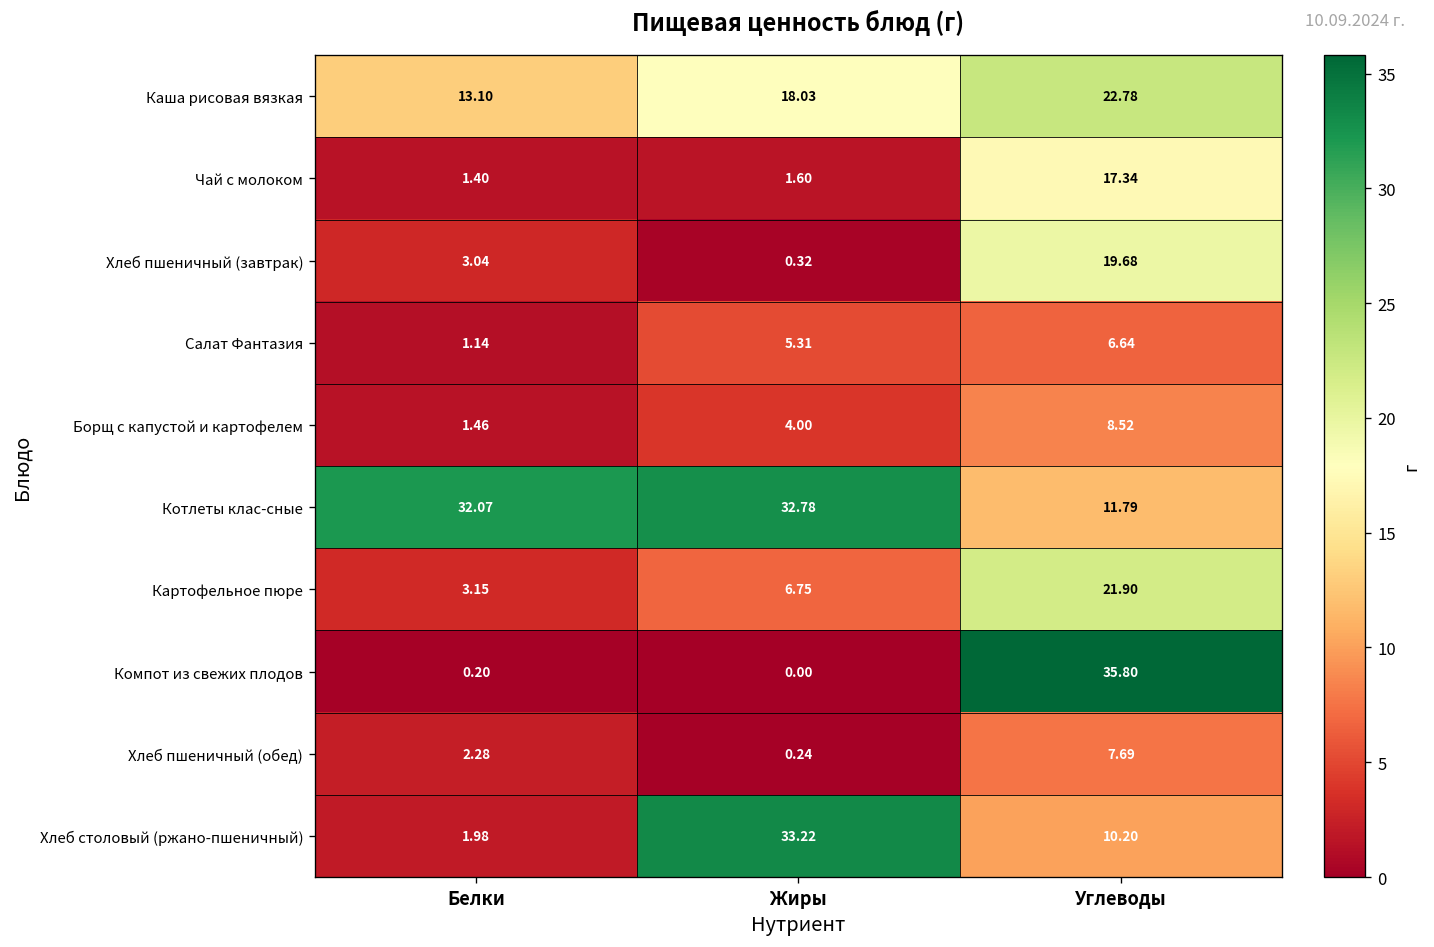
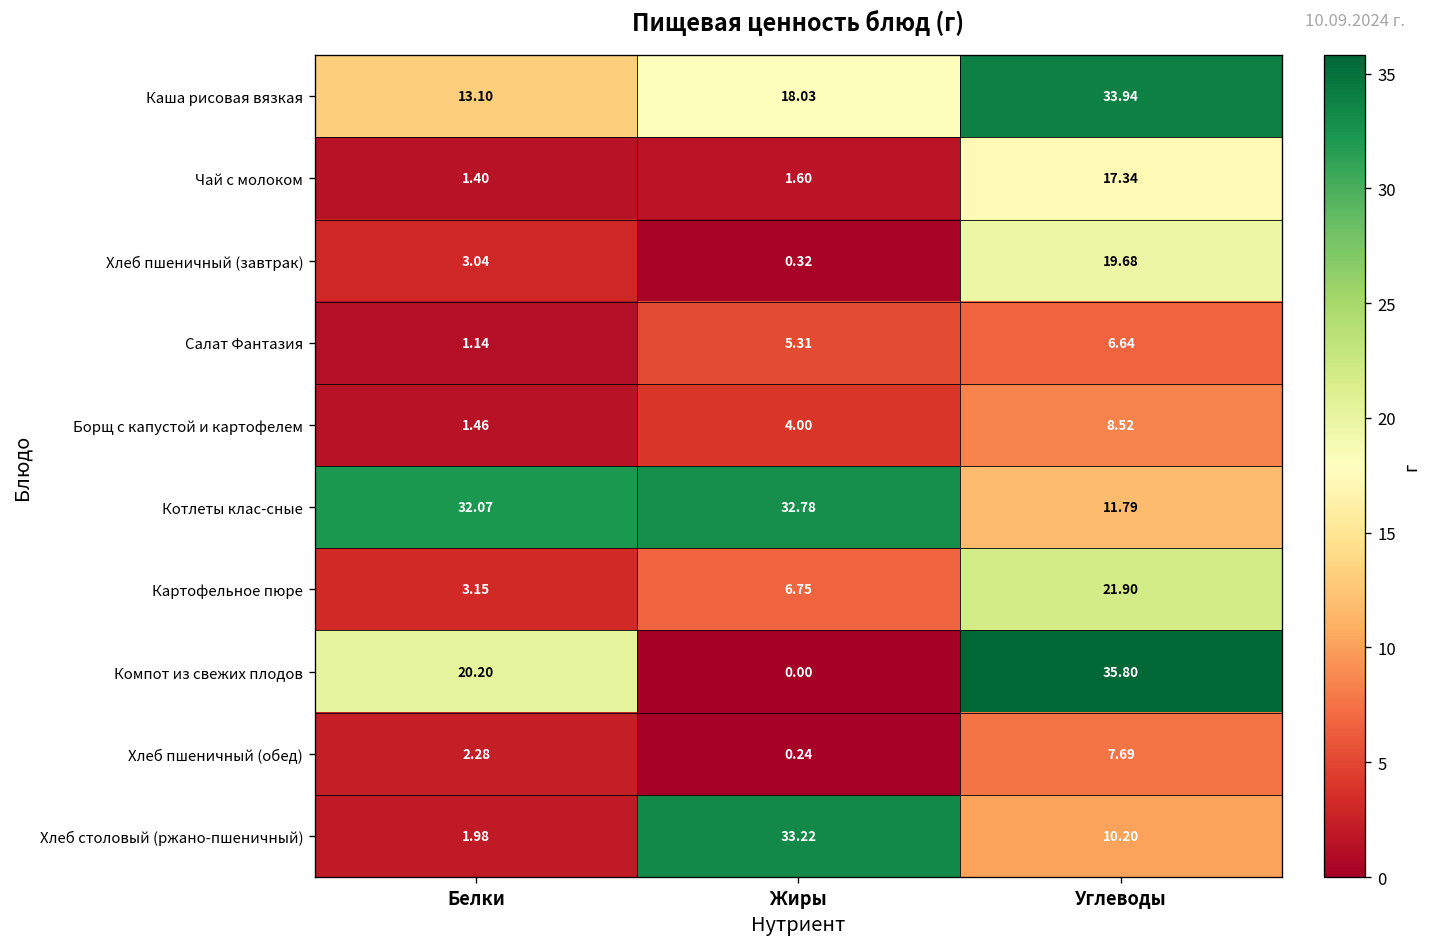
  {
    "Каша рисовая вязкая": {
      "Белки": 13.10,
      "Жиры": 18.03,
-     "Углеводы": 22.78
+     "Углеводы": 33.94
    },
    "Чай с молоком": {
      "Белки": 1.40,
      "Жиры": 1.60,
      "Углеводы": 17.34
    },
    "Хлеб пшеничный (завтрак)": {
      "Белки": 3.04,
      "Жиры": 0.32,
      "Углеводы": 19.68
    },
    "Салат Фантазия": {
      "Белки": 1.14,
      "Жиры": 5.31,
      "Углеводы": 6.64
    },
    "Борщ с капустой и картофелем": {
      "Белки": 1.46,
      "Жиры": 4.00,
      "Углеводы": 8.52
    },
    "Котлеты клас-сные": {
      "Белки": 32.07,
      "Жиры": 32.78,
      "Углеводы": 11.79
    },
    "Картофельное пюре": {
      "Белки": 3.15,
      "Жиры": 6.75,
      "Углеводы": 21.90
    },
    "Компот из свежих плодов": {
-     "Белки": 0.20,
+     "Белки": 20.20,
      "Жиры": 0.00,
      "Углеводы": 35.80
    },
    "Хлеб пшеничный (обед)": {
      "Белки": 2.28,
      "Жиры": 0.24,
      "Углеводы": 7.69
    },
    "Хлеб столовый (ржано-пшеничный)": {
      "Белки": 1.98,
      "Жиры": 33.22,
      "Углеводы": 10.20
    }
  }
